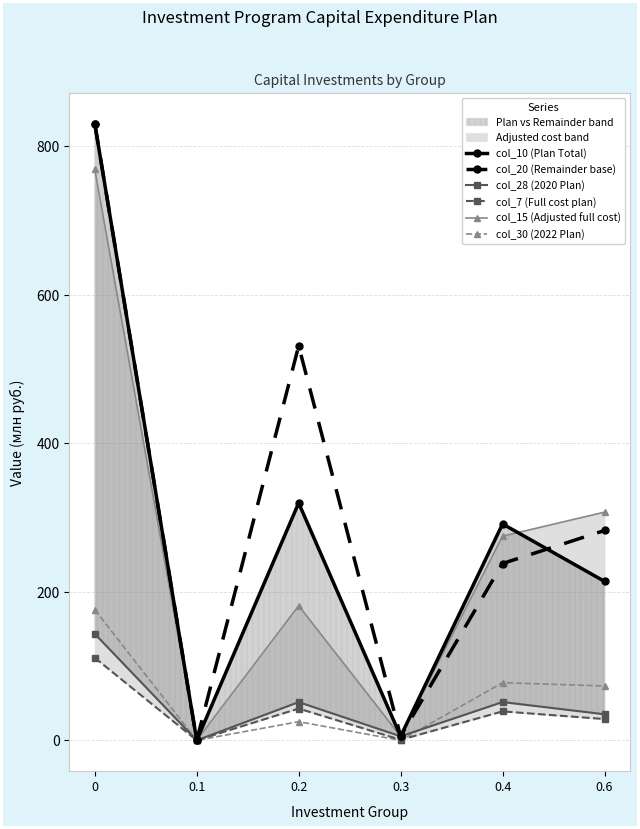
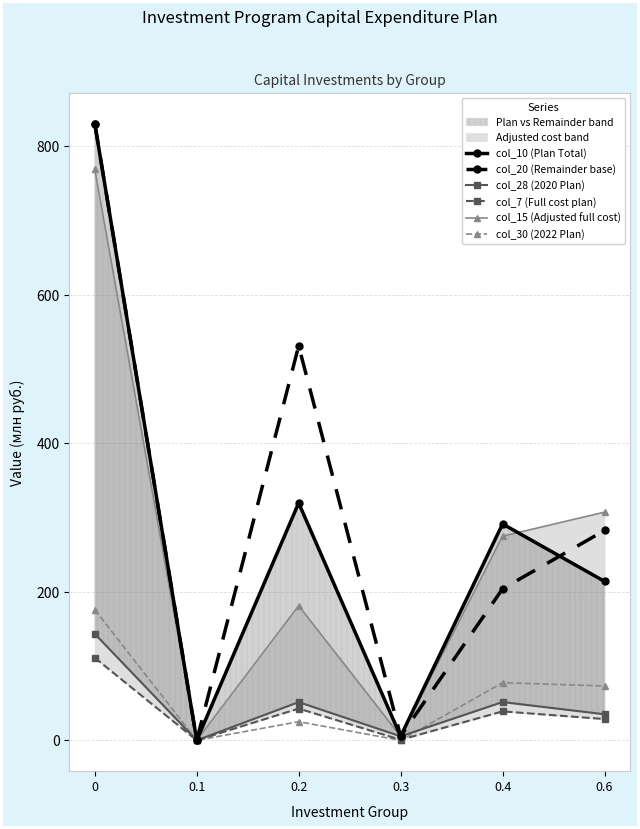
  {
    "col_20 (Remainder base)": {
      "0.2": 530,
-     "0.4": 240,
+     "0.4": 200,
      "0.6": 280
    }
  }
